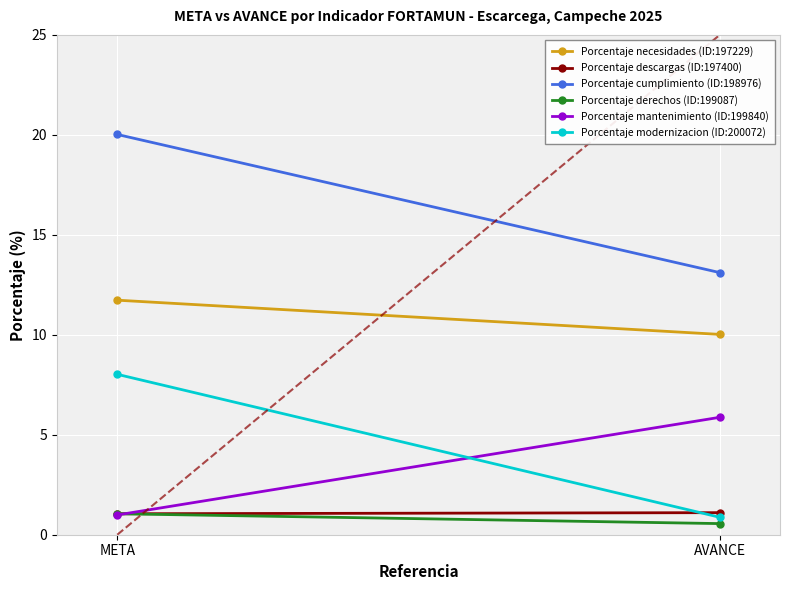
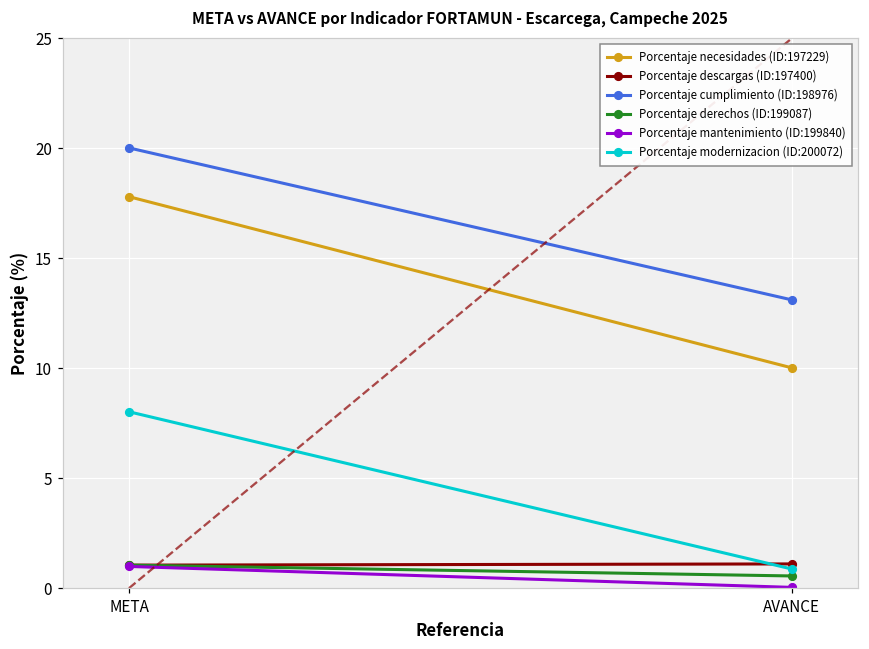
  {
    "Porcentaje necesidades (ID:197229)": {
-     "META": 11.7,
+     "META": 17.8,
      "AVANCE": 10.0
    },
    "Porcentaje cumplimiento (ID:198976)": {
      "META": 20.0,
      "AVANCE": 13.1
    },
    "Porcentaje derechos (ID:199087)": {
      "AVANCE": 0.6
    },
    "Porcentaje mantenimiento (ID:199840)": {
-     "AVANCE": 5.9
+     "AVANCE": 0.0
    },
    "Porcentaje modernizacion (ID:200072)": {
      "META": 8.0,
      "AVANCE": 0.9
    }
  }
